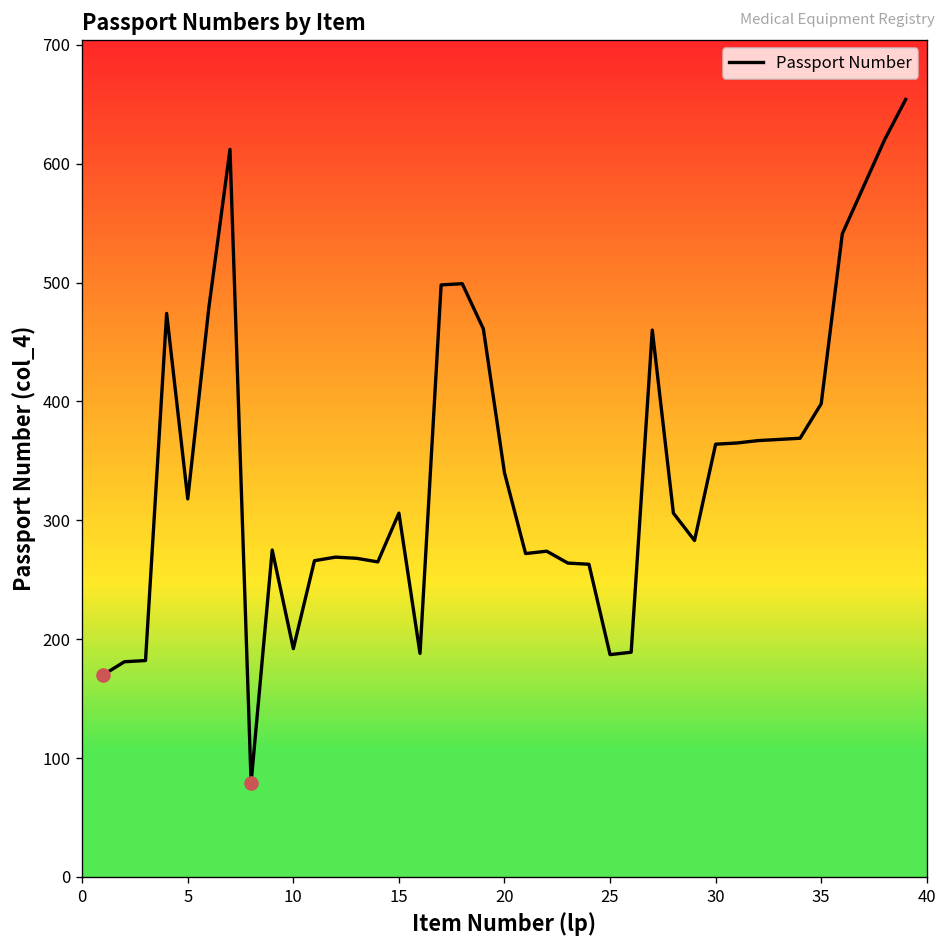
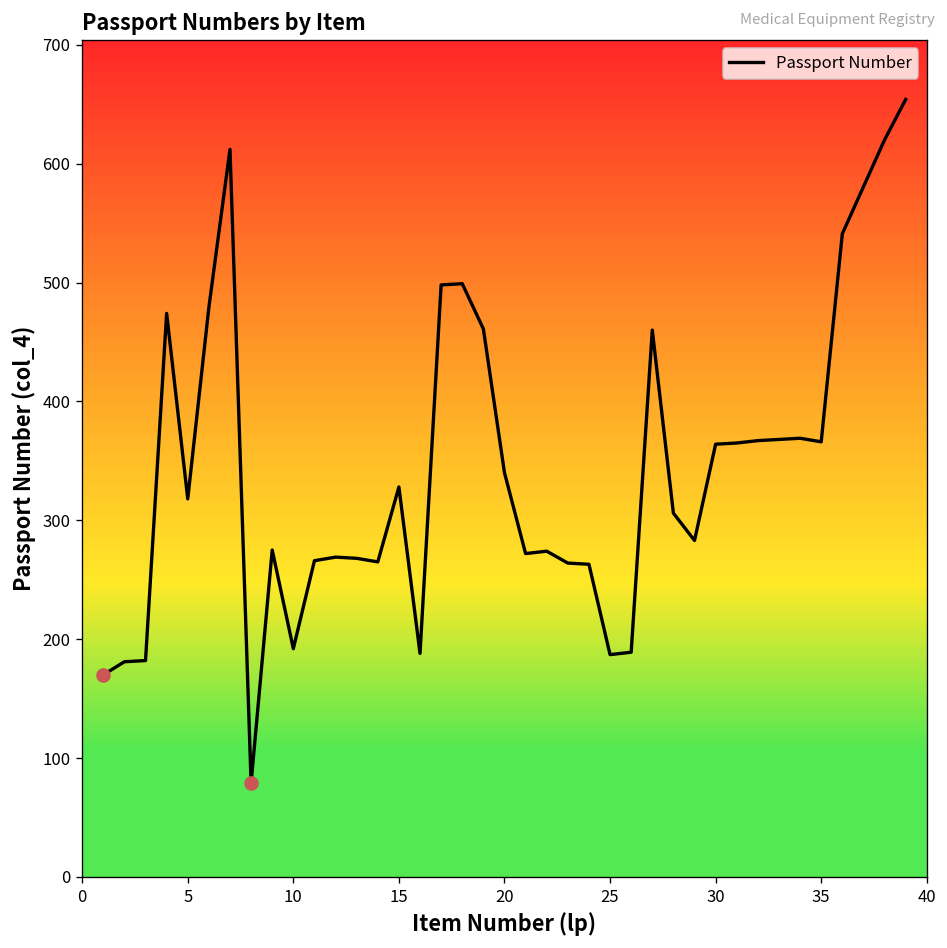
  {
    "Passport Number": {
      "5": 320,
      "10": 190,
-     "15": 310,
+     "15": 330,
      "20": 340,
      "25": 190,
      "30": 360,
-     "35": 400
+     "35": 370
    }
  }
